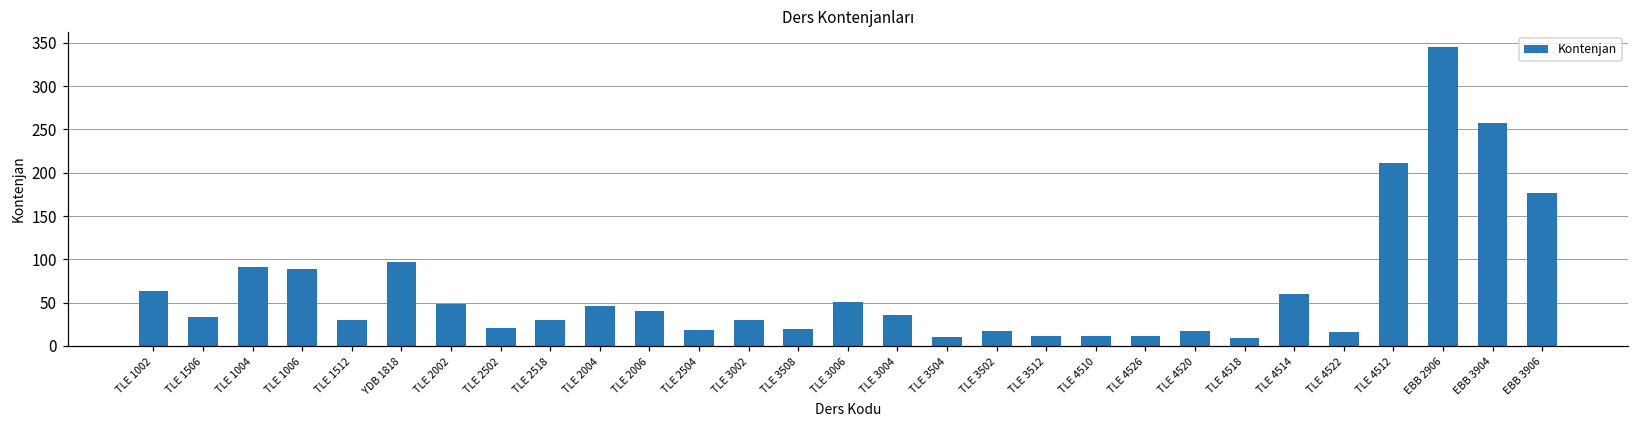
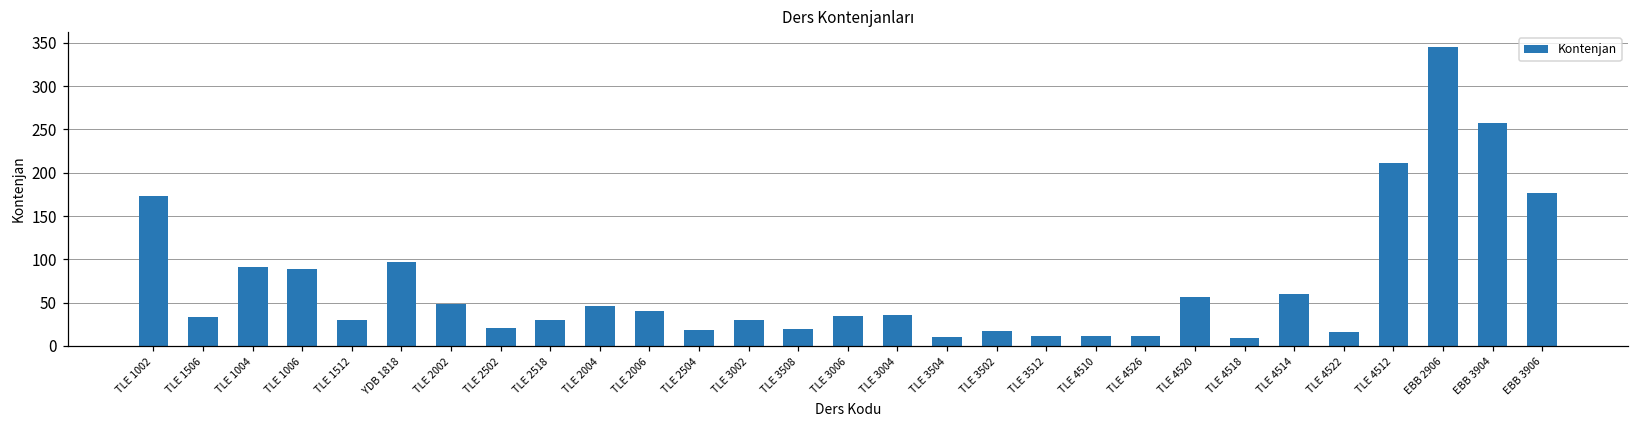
  {
-   "TLE 1002": 60,
+   "TLE 1002": 170,
    "TLE 1506": 30,
    "TLE 1004": 90,
    "TLE 1006": 90,
    "TLE 1512": 30,
    "YDB 1818": 100,
    "TLE 2002": 50,
    "TLE 2502": 20,
    "TLE 2518": 30,
    "TLE 2004": 50,
    "TLE 2006": 40,
    "TLE 2504": 20,
    "TLE 3002": 30,
    "TLE 3508": 20,
-   "TLE 3006": 50,
+   "TLE 3006": 40,
    "TLE 3004": 40,
    "TLE 3504": 10,
    "TLE 3502": 20,
    "TLE 3512": 10,
    "TLE 4510": 10,
    "TLE 4526": 10,
-   "TLE 4520": 20,
+   "TLE 4520": 60,
    "TLE 4518": 10,
    "TLE 4514": 60,
    "TLE 4522": 20,
    "TLE 4512": 210,
    "EBB 2906": 350,
    "EBB 3904": 260,
    "EBB 3906": 180
  }
